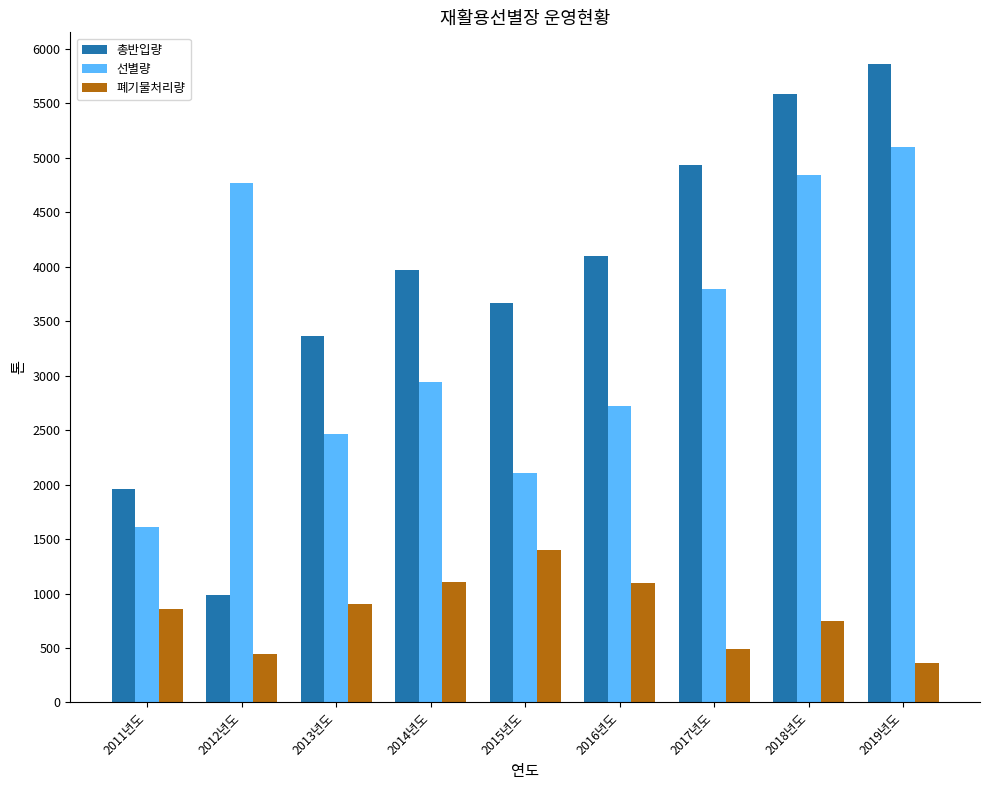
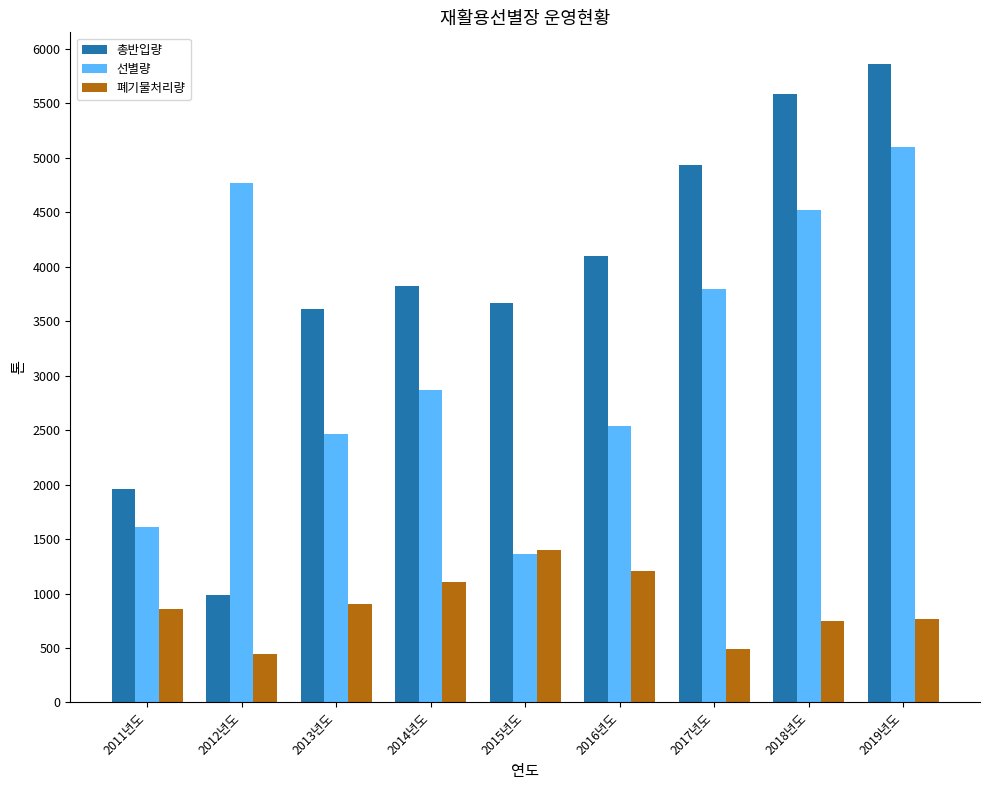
  {
    "총반입량": {
      "2011년도": 1960,
      "2012년도": 990,
-     "2013년도": 3360,
-     "2014년도": 3970,
+     "2013년도": 3610,
+     "2014년도": 3820,
      "2015년도": 3670,
      "2016년도": 4100,
      "2017년도": 4930,
      "2018년도": 5590,
      "2019년도": 5860
    },
    "선별량": {
      "2011년도": 1610,
      "2012년도": 4770,
      "2013년도": 2460,
-     "2014년도": 2950,
-     "2015년도": 2110,
-     "2016년도": 2720,
+     "2014년도": 2860,
+     "2015년도": 1360,
+     "2016년도": 2540,
      "2017년도": 3790,
-     "2018년도": 4840,
+     "2018년도": 4520,
      "2019년도": 5090
    },
    "폐기물처리량": {
      "2011년도": 860,
      "2012년도": 440,
      "2013년도": 900,
      "2014년도": 1100,
      "2015년도": 1400,
-     "2016년도": 1090,
+     "2016년도": 1200,
      "2017년도": 490,
      "2018년도": 750,
-     "2019년도": 370
+     "2019년도": 760
    }
  }
